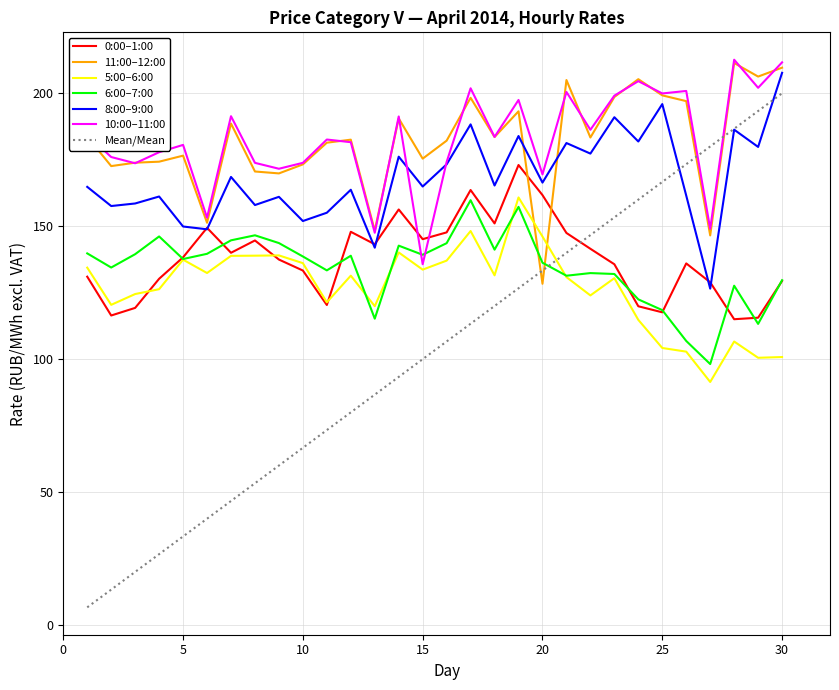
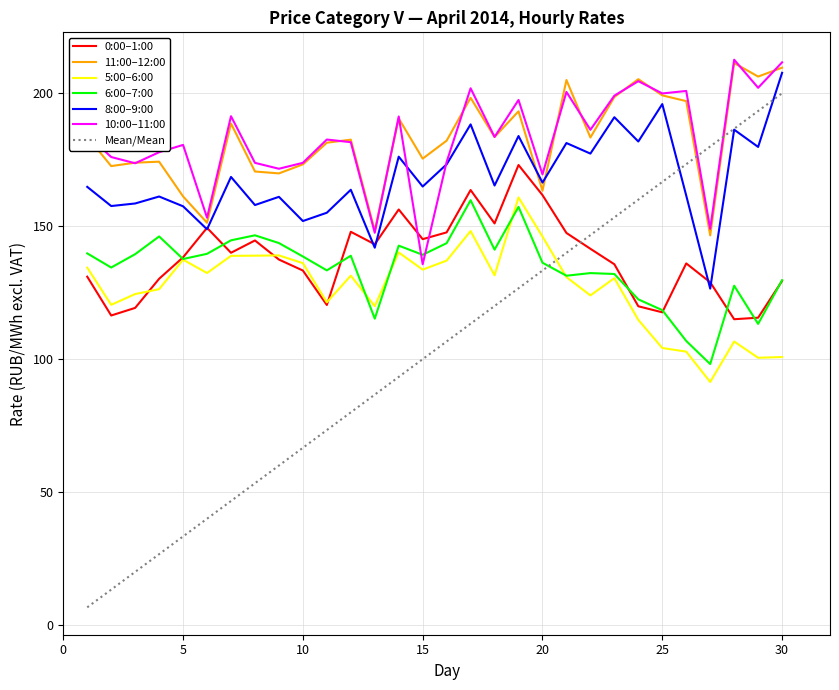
  {
    "0:00–1:00": {
      "10": 133,
      "15": 145,
      "20": 162
    },
    "11:00–12:00": {
-     "5": 177,
+     "5": 161,
      "15": 175,
-     "20": 128,
+     "20": 163,
      "30": 210
    },
    "5:00–6:00": {
      "10": 136,
      "15": 134,
      "20": 146,
      "25": 104,
      "30": 101
    },
    "6:00–7:00": {
      "10": 139,
      "15": 139,
      "20": 136
    },
    "8:00–9:00": {
-     "5": 150,
+     "5": 158,
      "10": 152,
      "15": 165,
      "20": 166,
      "25": 196,
      "30": 208
    },
    "10:00–11:00": {
      "5": 181,
      "15": 136,
      "20": 170,
      "30": 212
    },
    "Mean/Mean": {
      "30": 200
    }
  }
